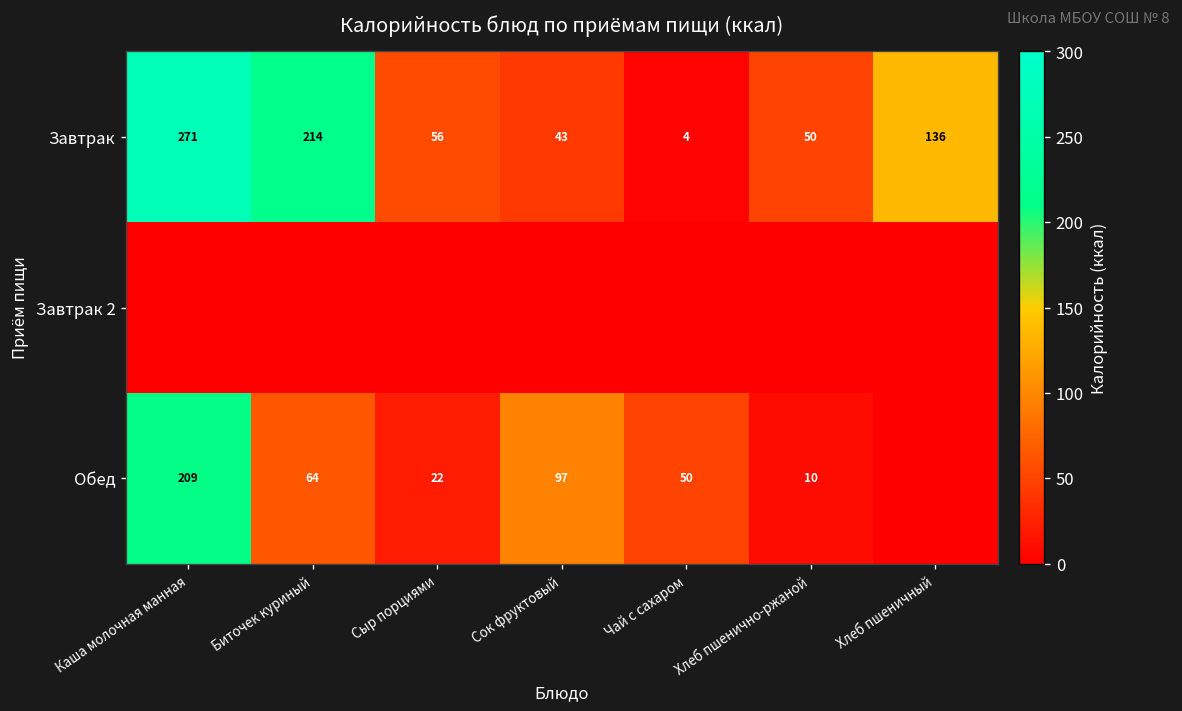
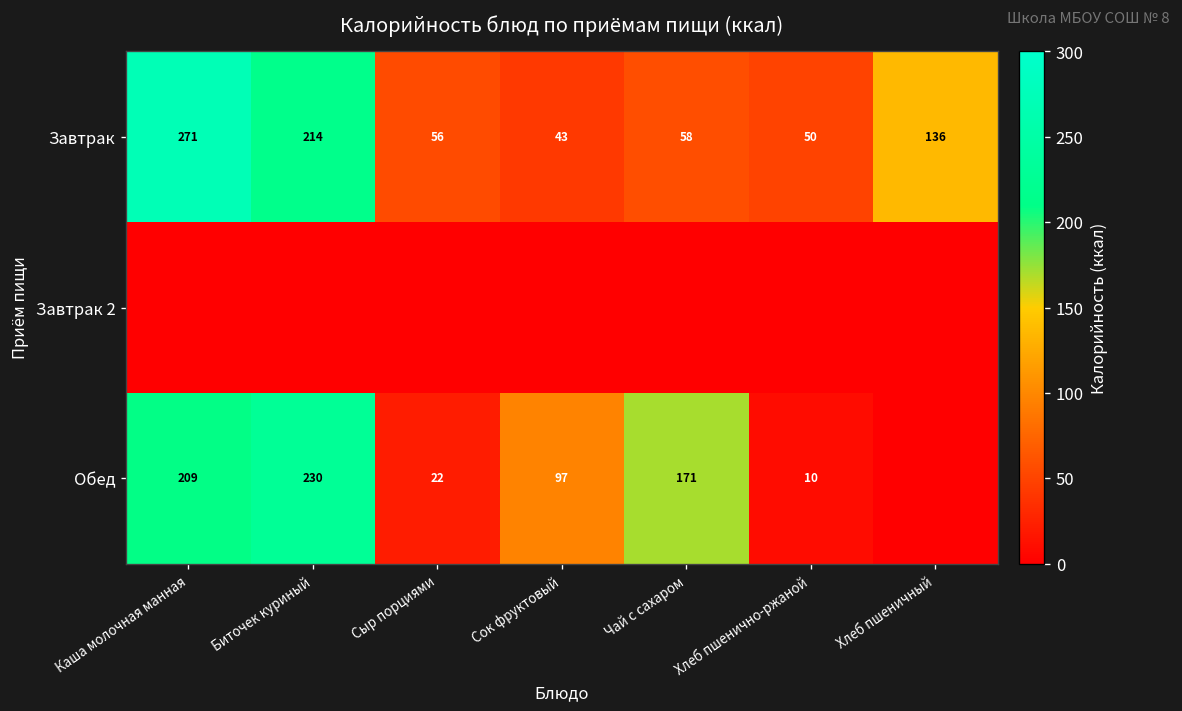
  {
    "Завтрак": {
      "Каша молочная манная": 271,
      "Биточек куриный": 214,
      "Сыр порциями": 56,
      "Сок фруктовый": 43,
-     "Чай с сахаром": 4,
+     "Чай с сахаром": 58,
      "Хлеб пшенично-ржаной": 50,
      "Хлеб пшеничный": 136
    },
    "Обед": {
      "Каша молочная манная": 209,
-     "Биточек куриный": 64,
+     "Биточек куриный": 230,
      "Сыр порциями": 22,
      "Сок фруктовый": 97,
-     "Чай с сахаром": 50,
+     "Чай с сахаром": 171,
      "Хлеб пшенично-ржаной": 10
    }
  }
